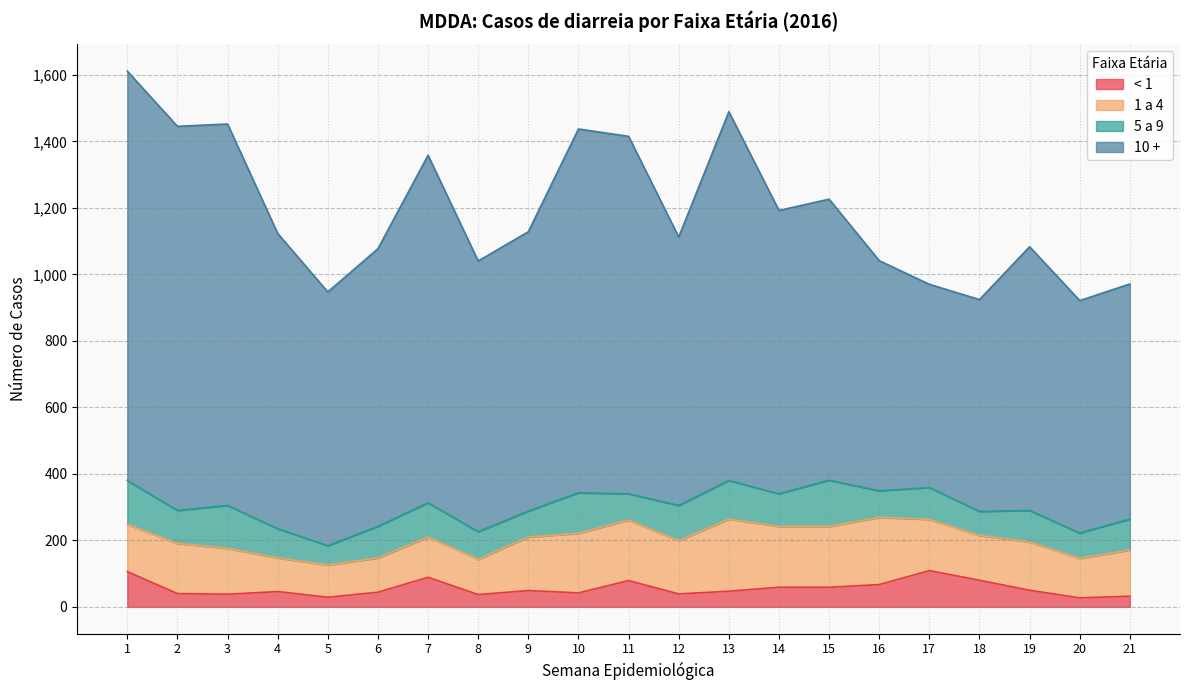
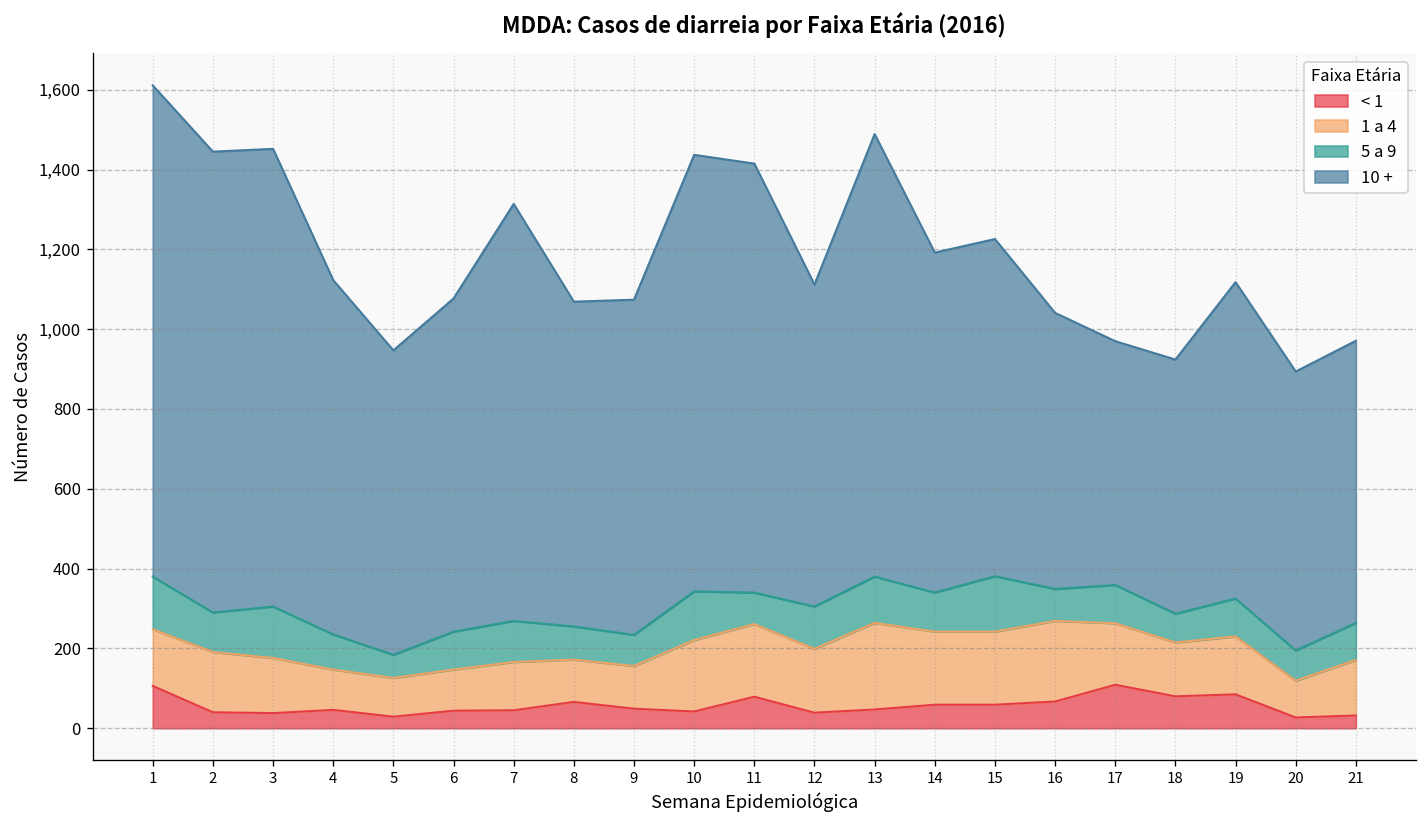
  {
    "< 1": {
      "1": 110,
      "2": 40,
      "3": 40,
      "4": 50,
      "5": 30,
      "6": 40,
-     "7": 90,
-     "8": 40,
+     "7": 50,
+     "8": 70,
      "9": 50,
      "10": 40,
      "11": 80,
      "12": 40,
      "13": 50,
      "14": 60,
      "15": 60,
      "16": 70,
      "17": 110,
      "18": 80,
-     "19": 50,
+     "19": 90,
      "20": 30,
      "21": 30
    },
    "1 a 4": {
      "1": 140,
      "2": 150,
      "3": 140,
      "4": 100,
      "5": 100,
      "6": 100,
      "7": 120,
      "8": 110,
-     "9": 160,
+     "9": 110,
      "10": 180,
      "11": 180,
      "12": 160,
      "13": 220,
      "14": 180,
      "15": 180,
      "16": 200,
      "17": 150,
      "18": 140,
      "19": 150,
-     "20": 120,
+     "20": 90,
      "21": 140
    }
  }
